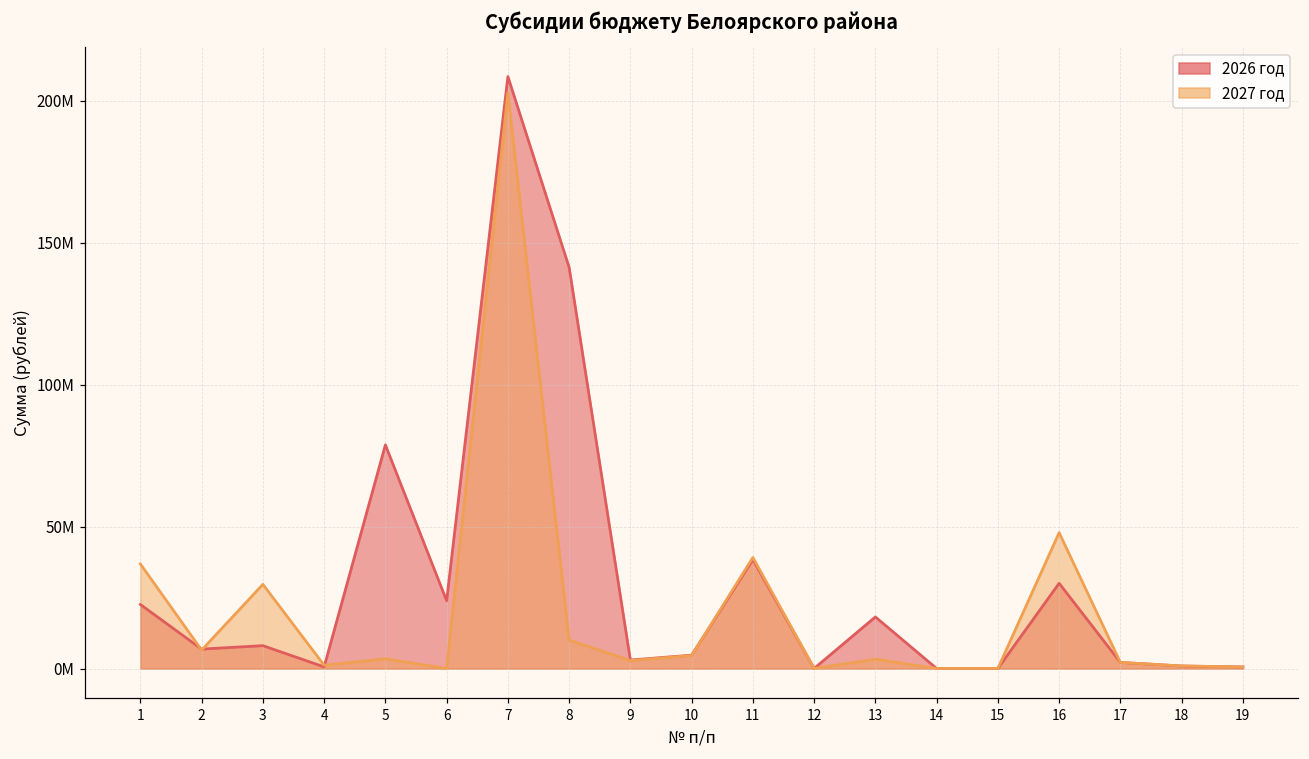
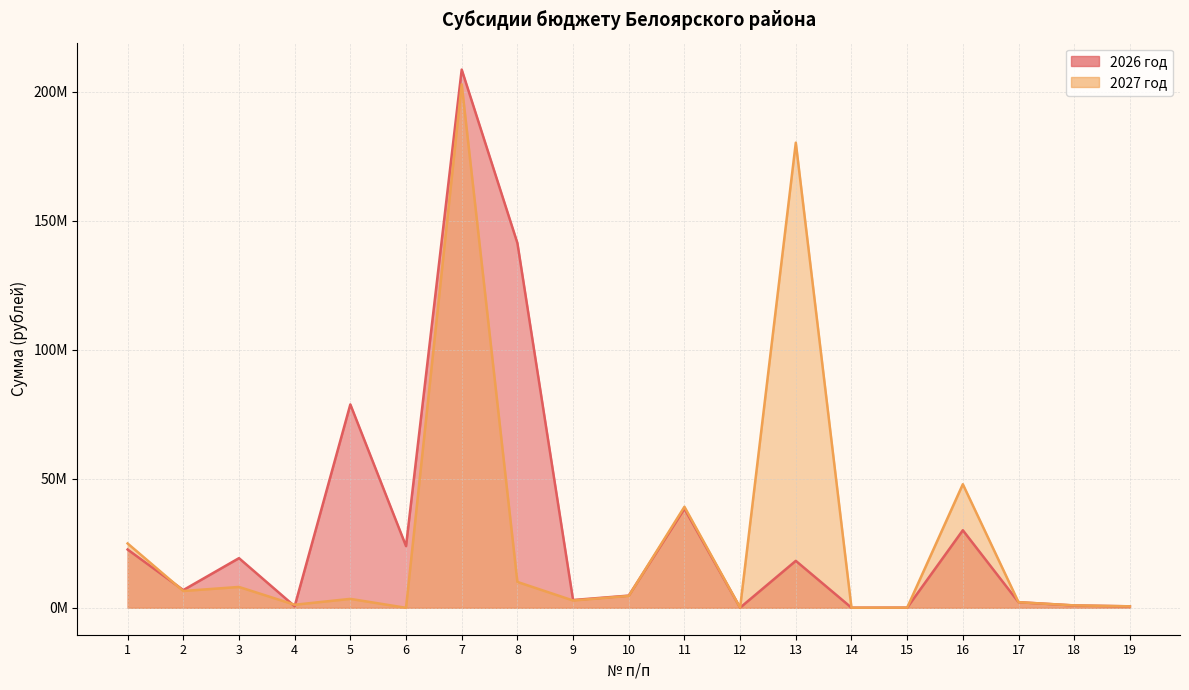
  {
    "2026 год": {
      "1": 23000000,
-     "3": 8000000,
+     "3": 19000000,
      "5": 79000000,
      "6": 24000000,
      "7": 208000000,
      "8": 141000000,
      "13": 18000000,
      "16": 30000000
    },
    "2027 год": {
-     "1": 37000000,
-     "3": 30000000,
+     "1": 25000000,
+     "3": 8000000,
      "5": 3000000,
      "6": 0,
      "7": 203000000,
      "8": 10000000,
-     "13": 3000000,
+     "13": 180000000,
      "16": 48000000
    }
  }
